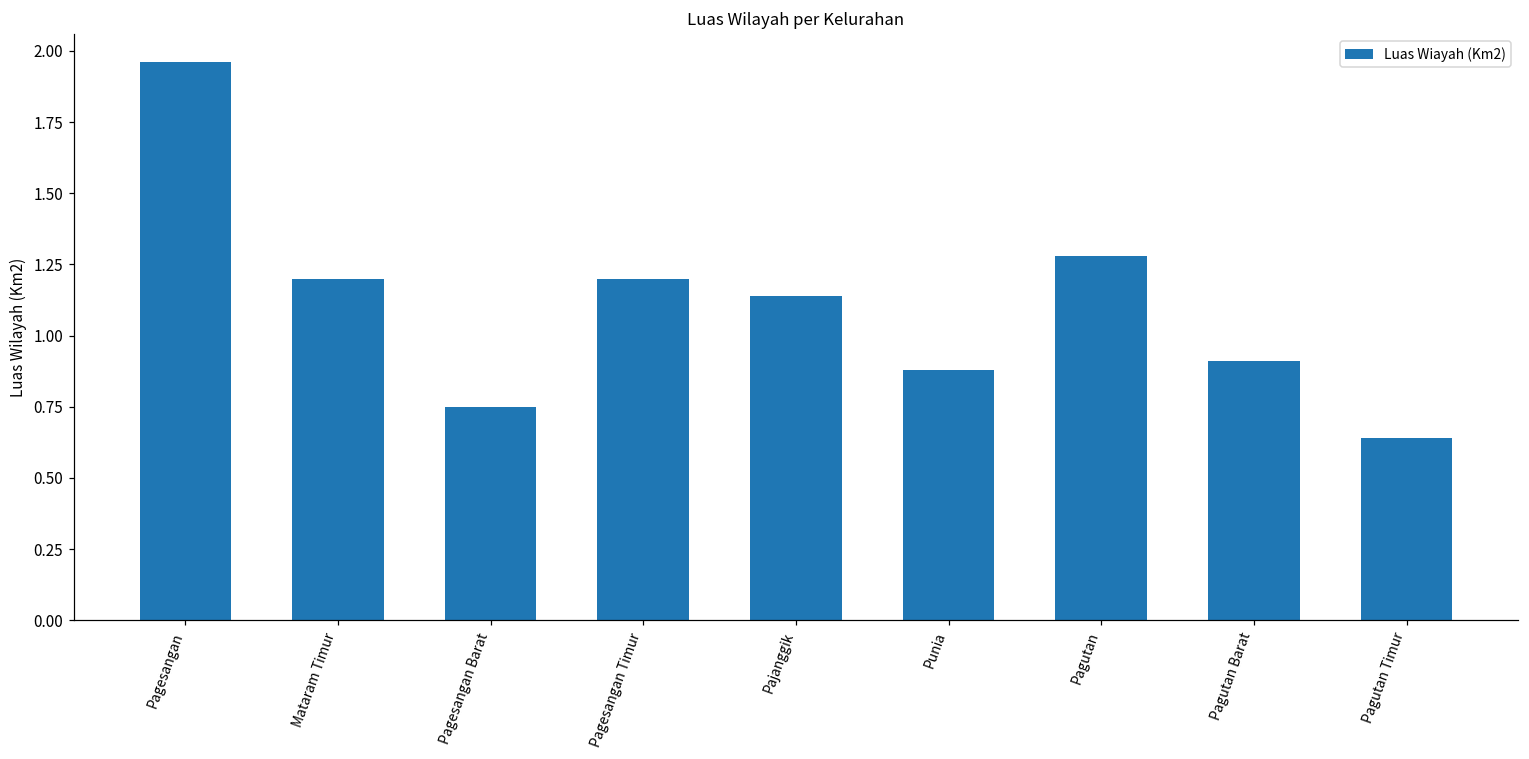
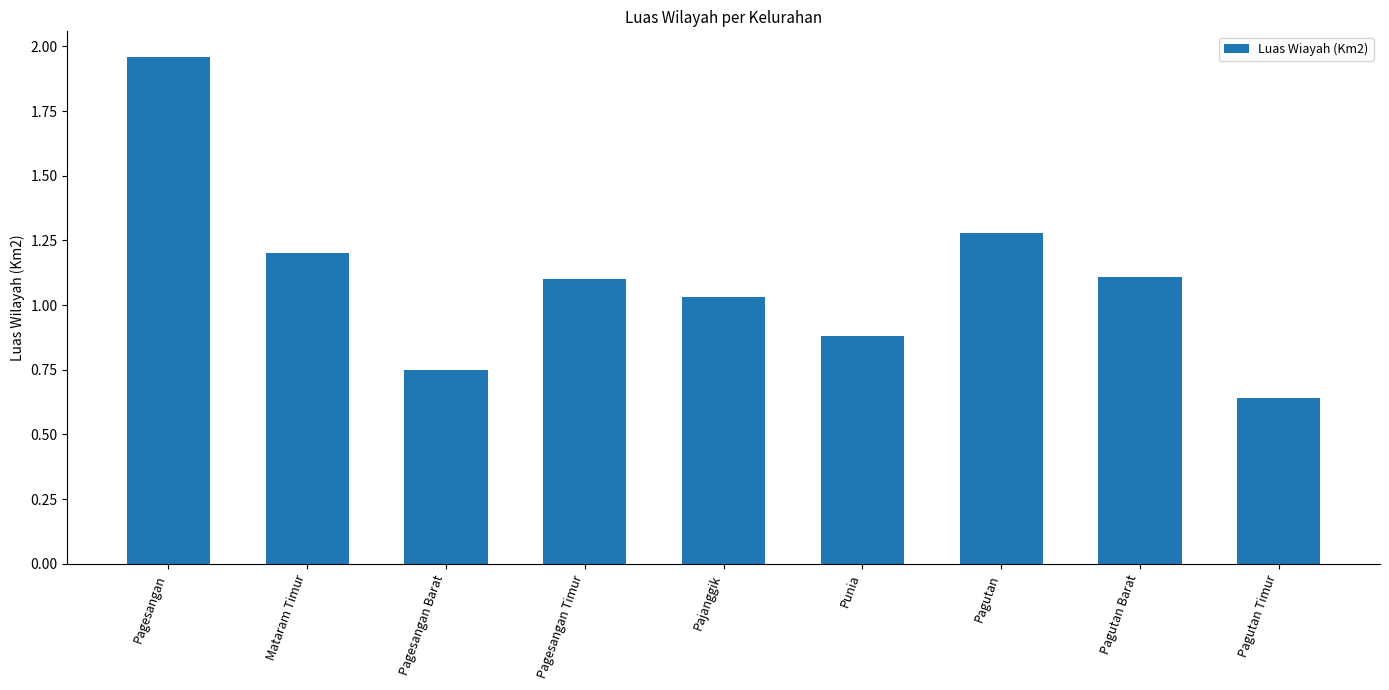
  {
    "Pagesangan": 1.96,
    "Mataram Timur": 1.20,
    "Pagesangan Barat": 0.75,
-   "Pagesangan Timur": 1.2,
-   "Pajanggik": 1.14,
+   "Pagesangan Timur": 1.1,
+   "Pajanggik": 1.03,
    "Punia": 0.88,
    "Pagutan": 1.28,
-   "Pagutan Barat": 0.91,
+   "Pagutan Barat": 1.11,
    "Pagutan Timur": 0.64
  }
